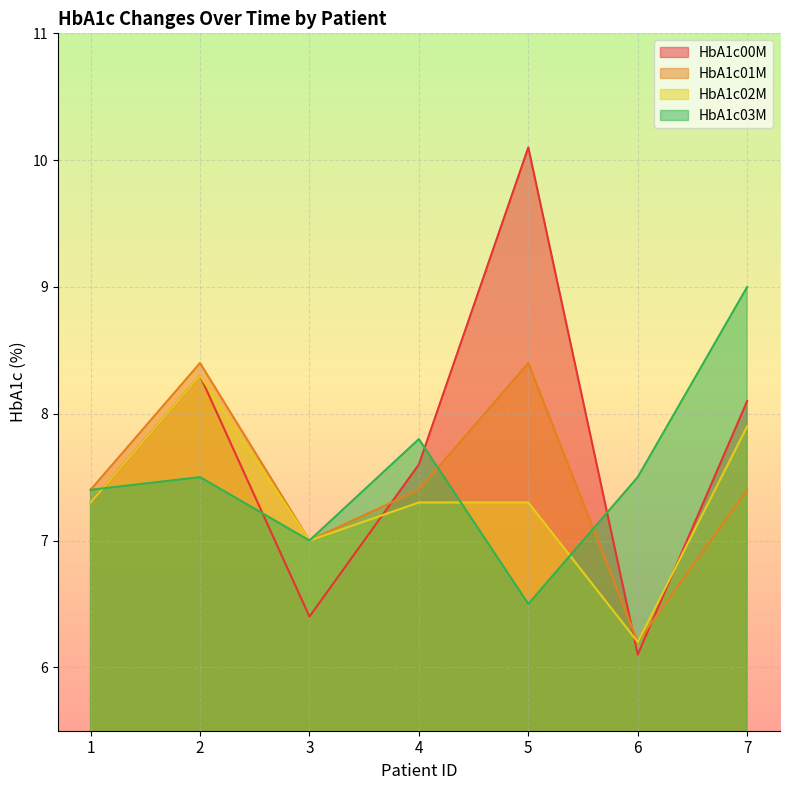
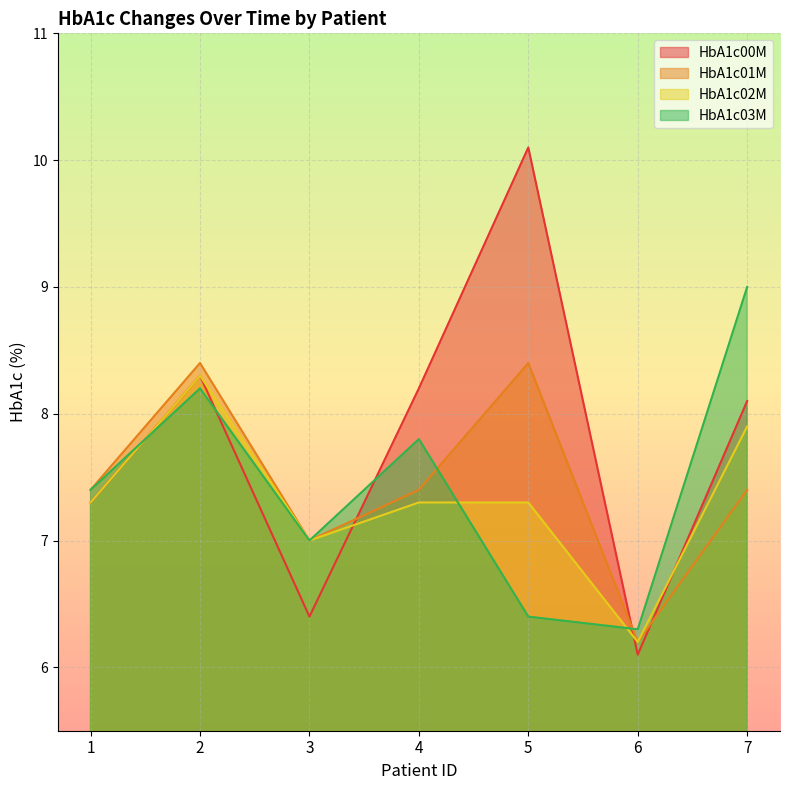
  {
    "HbA1c00M": {
      "3": 6.4,
-     "4": 7.6,
+     "4": 8.2,
      "5": 10.1,
      "6": 6.1,
      "7": 8.1
    },
    "HbA1c03M": {
-     "2": 7.5,
+     "2": 8.2,
      "4": 7.8,
-     "5": 6.5,
-     "6": 7.5,
+     "5": 6.4,
+     "6": 6.3,
      "7": 9.0
    }
  }
